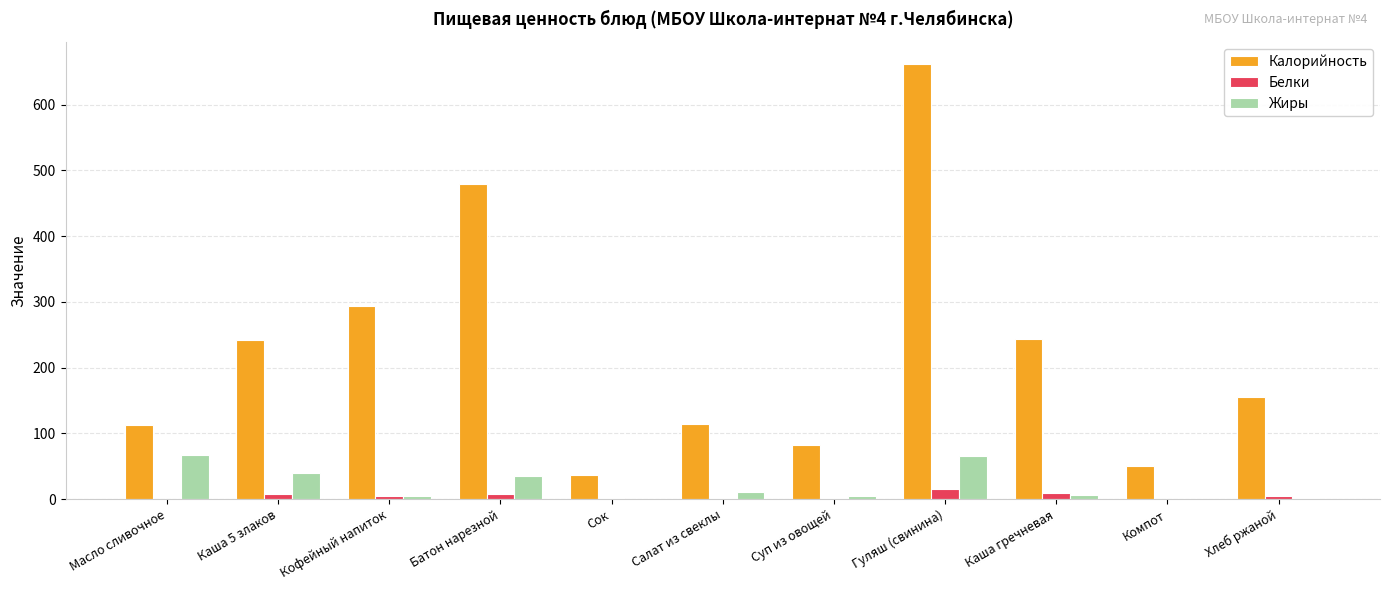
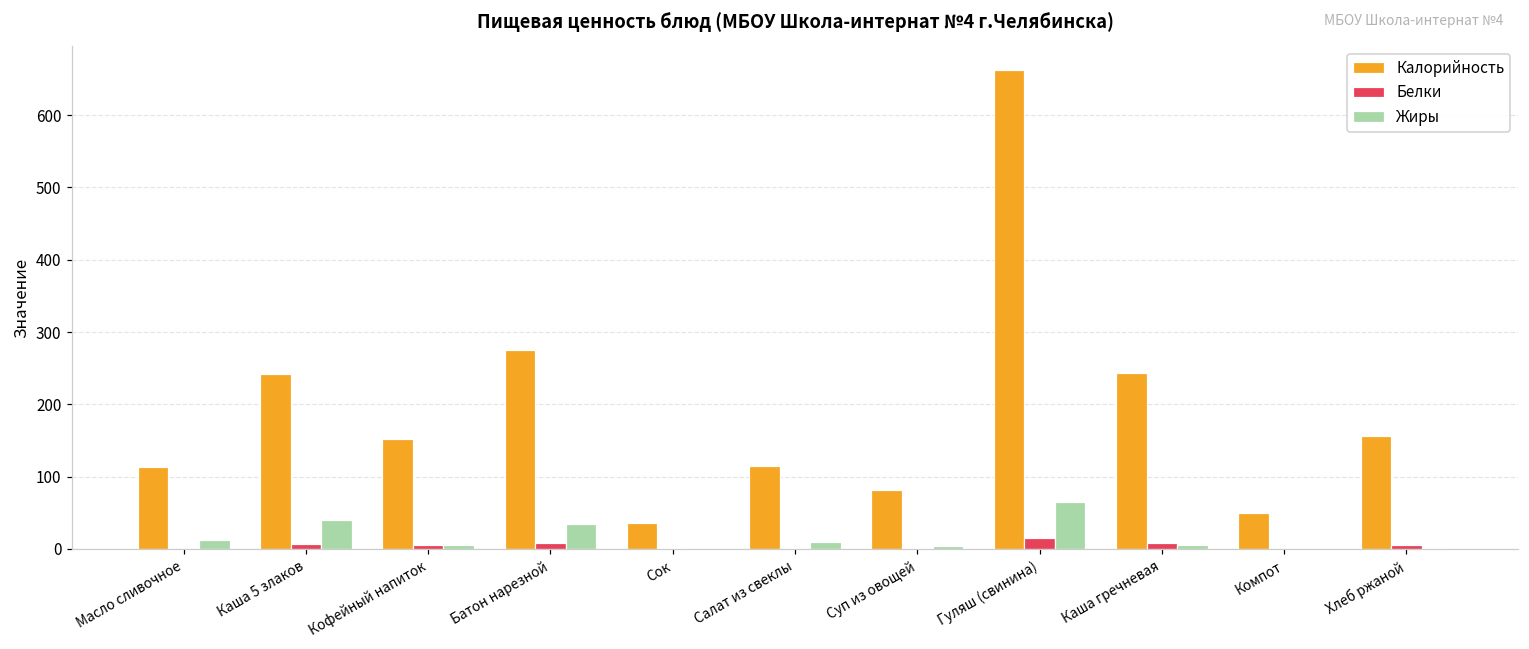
  {
    "Калорийность": {
      "Масло сливочное": 110,
      "Каша 5 злаков": 240,
-     "Кофейный напиток": 290,
-     "Батон нарезной": 480,
+     "Кофейный напиток": 150,
+     "Батон нарезной": 270,
      "Сок": 40,
      "Салат из свеклы": 110,
      "Суп из овощей": 80,
      "Гуляш (свинина)": 660,
      "Каша гречневая": 240,
      "Компот": 50,
      "Хлеб ржаной": 160
    },
    "Белки": {
      "Каша 5 злаков": 10,
      "Кофейный напиток": 10,
      "Батон нарезной": 10,
      "Гуляш (свинина)": 20,
      "Каша гречневая": 10,
      "Хлеб ржаной": 0
    },
    "Жиры": {
-     "Масло сливочное": 70,
+     "Масло сливочное": 10,
      "Каша 5 злаков": 40,
      "Кофейный напиток": 10,
      "Батон нарезной": 30,
      "Сок": 0,
      "Салат из свеклы": 10,
      "Суп из овощей": 0,
      "Гуляш (свинина)": 70,
      "Каша гречневая": 10,
      "Компот": 0
    }
  }
